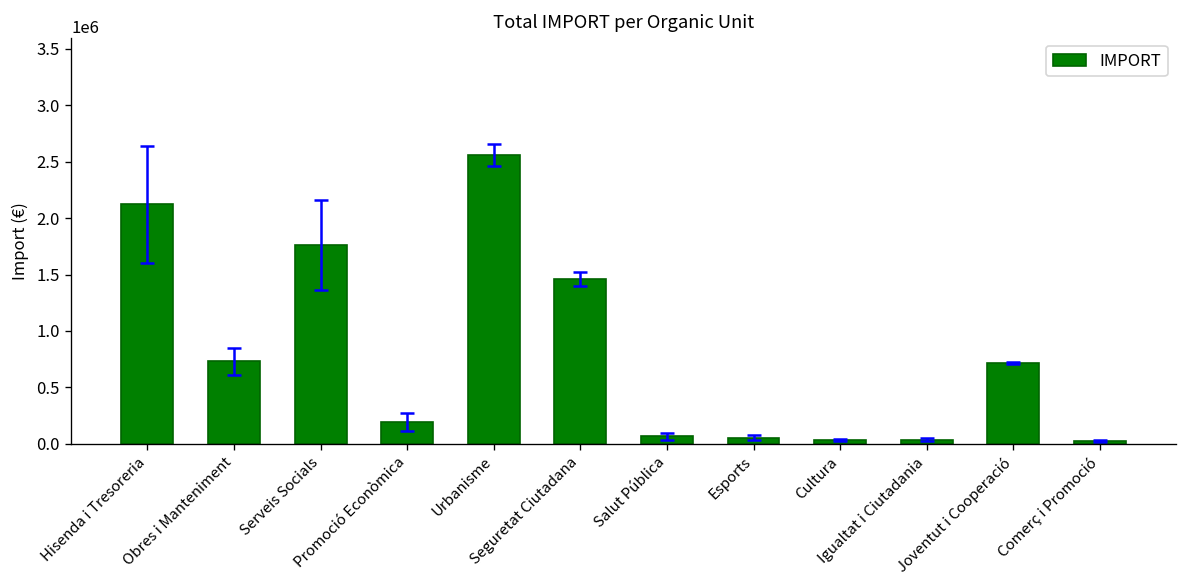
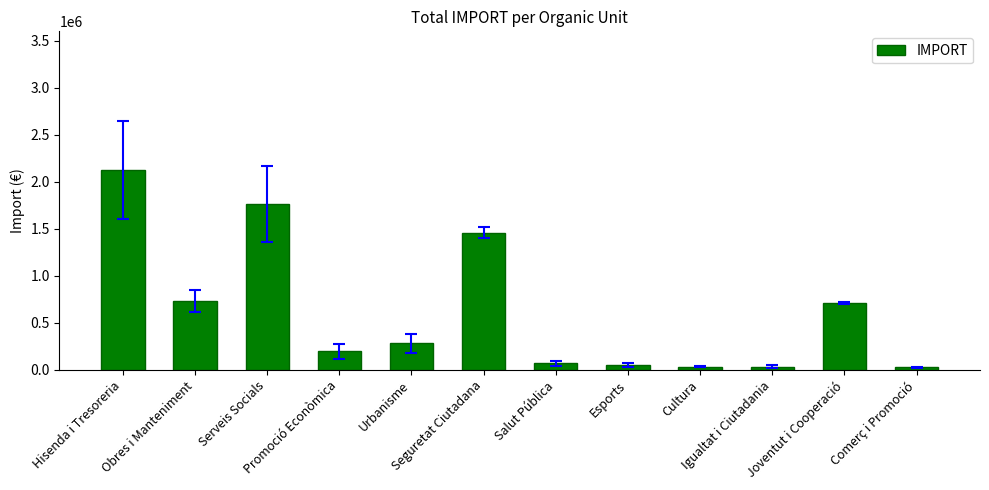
  {
    "IMPORT": {
      "Hisenda i Tresoreria": 2100000,
      "Obres i Manteniment": 700000,
      "Serveis Socials": 1800000,
      "Promoció Econòmica": 200000,
-     "Urbanisme": 2600000,
+     "Urbanisme": 300000,
      "Seguretat Ciutadana": 1500000,
      "Salut Pública": 100000,
      "Esports": 100000,
      "Cultura": 0,
      "Igualtat i Ciutadania": 0,
      "Joventut i Cooperació": 700000
    }
  }
